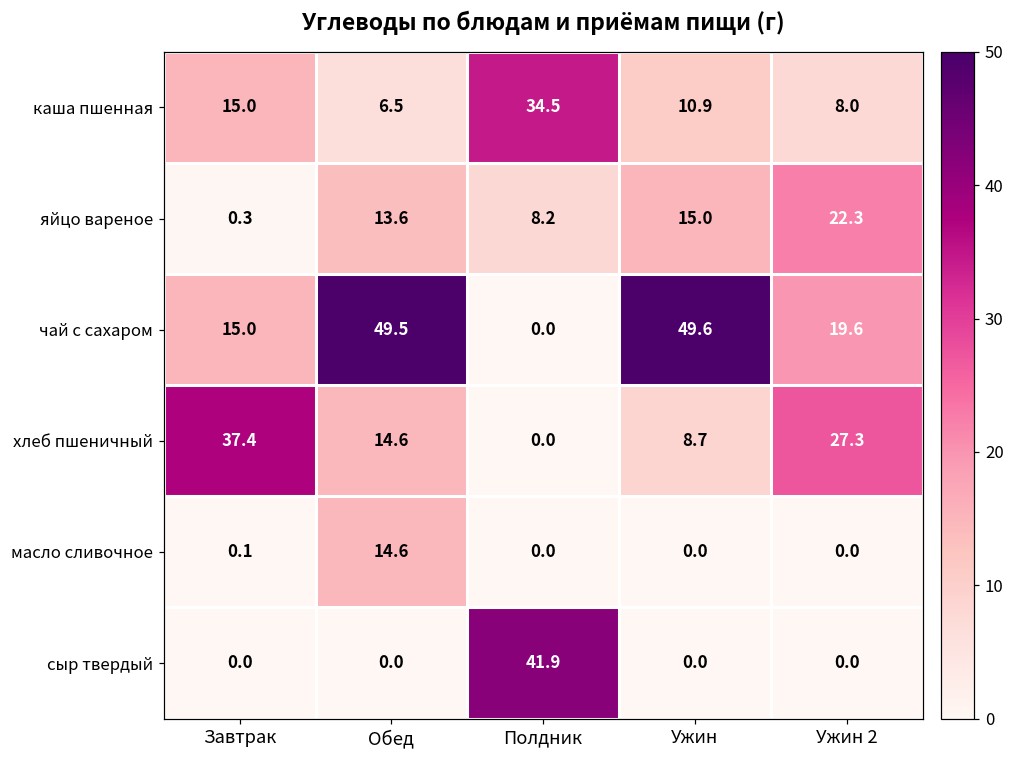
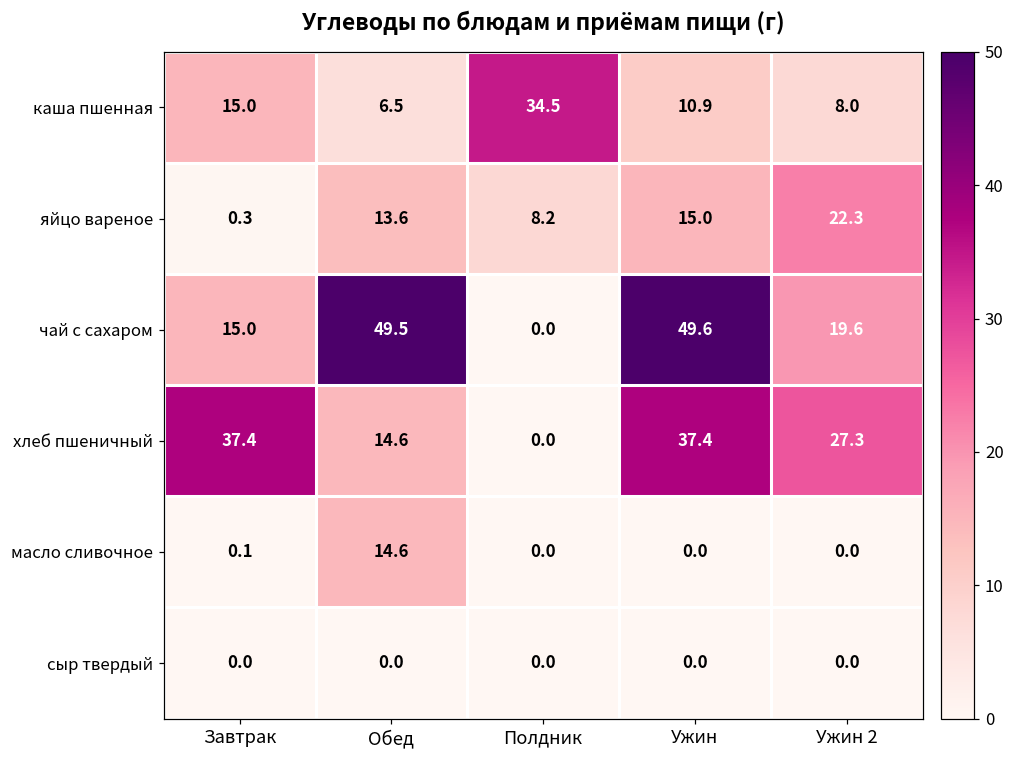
  {
    "каша пшенная": {
      "Завтрак": 15.0,
      "Обед": 6.5,
      "Полдник": 34.5,
      "Ужин": 10.9,
      "Ужин 2": 8.0
    },
    "яйцо вареное": {
      "Завтрак": 0.3,
      "Обед": 13.6,
      "Полдник": 8.2,
      "Ужин": 15.0,
      "Ужин 2": 22.3
    },
    "чай с сахаром": {
      "Завтрак": 15.0,
      "Обед": 49.5,
      "Полдник": 0.0,
      "Ужин": 49.6,
      "Ужин 2": 19.6
    },
    "хлеб пшеничный": {
      "Завтрак": 37.4,
      "Обед": 14.6,
      "Полдник": 0.0,
-     "Ужин": 8.7,
+     "Ужин": 37.4,
      "Ужин 2": 27.3
    },
    "масло сливочное": {
      "Завтрак": 0.1,
      "Обед": 14.6,
      "Полдник": 0.0,
      "Ужин": 0.0,
      "Ужин 2": 0.0
    },
    "сыр твердый": {
      "Завтрак": 0.0,
      "Обед": 0.0,
-     "Полдник": 41.9,
+     "Полдник": 0.0,
      "Ужин": 0.0,
      "Ужин 2": 0.0
    }
  }
